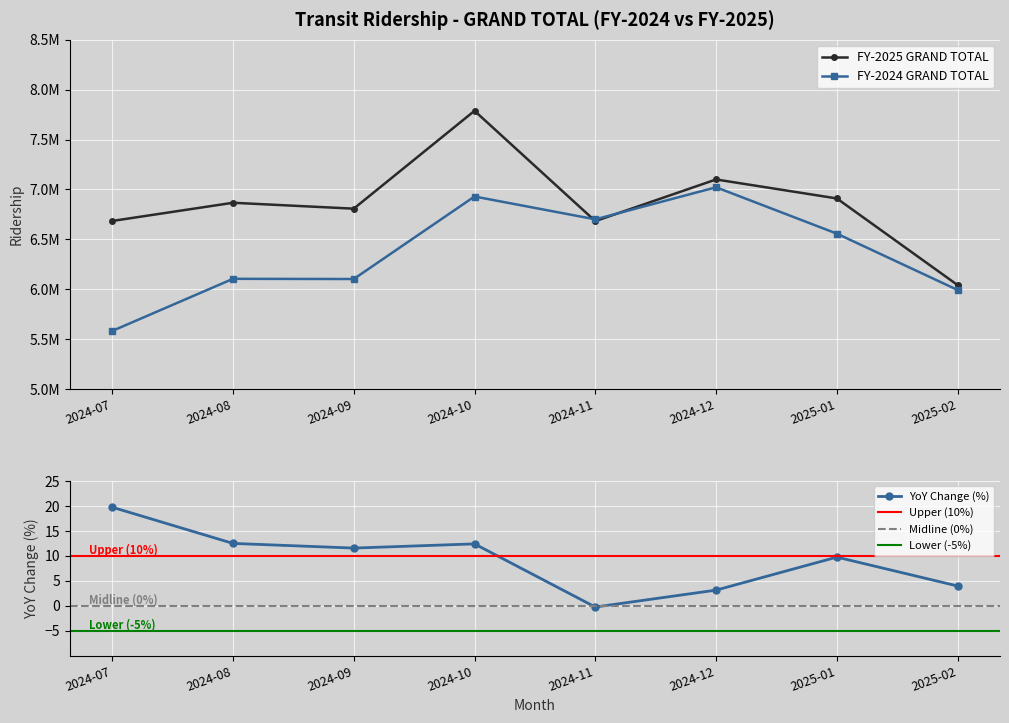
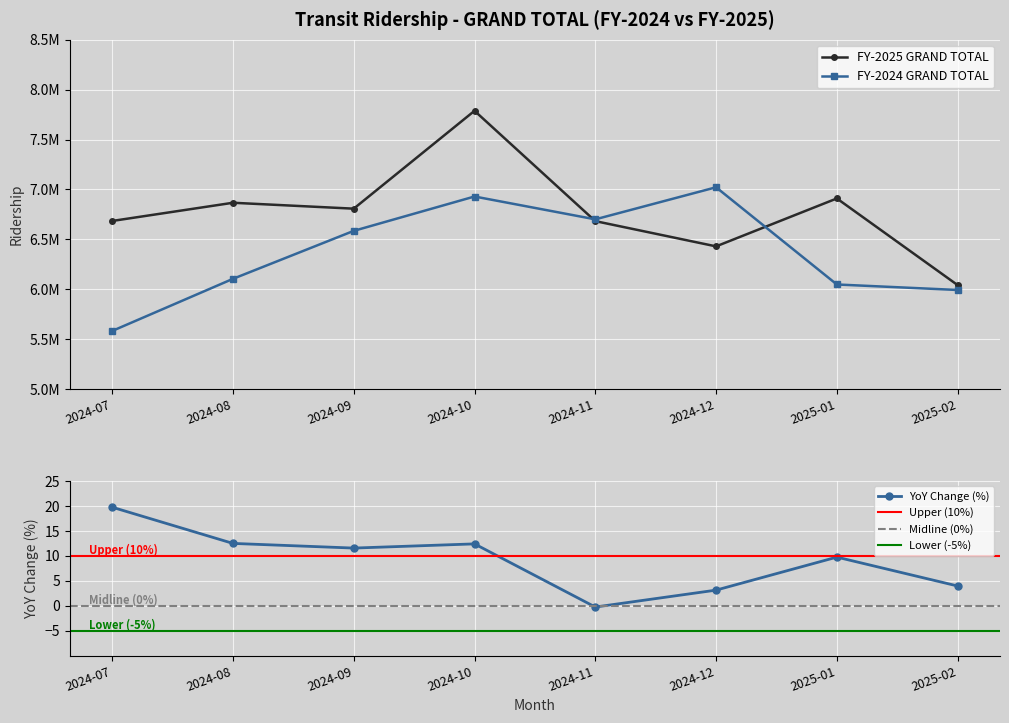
  {
    "Transit Ridership - GRAND TOTAL (FY-2024 vs FY-2025)": {
      "FY-2025 GRAND TOTAL": {
        "2024-07": 6700000,
        "2024-08": 6900000,
        "2024-09": 6800000,
        "2024-10": 7800000,
-       "2024-12": 7100000,
+       "2024-12": 6400000,
        "2025-01": 6900000,
        "2025-02": 6000000
      },
      "FY-2024 GRAND TOTAL": {
        "2024-07": 5600000,
        "2024-08": 6100000,
-       "2024-09": 6100000,
+       "2024-09": 6600000,
        "2024-10": 6900000,
        "2024-12": 7000000,
-       "2025-01": 6600000,
+       "2025-01": 6000000,
        "2025-02": 6000000
      }
    }
  }
